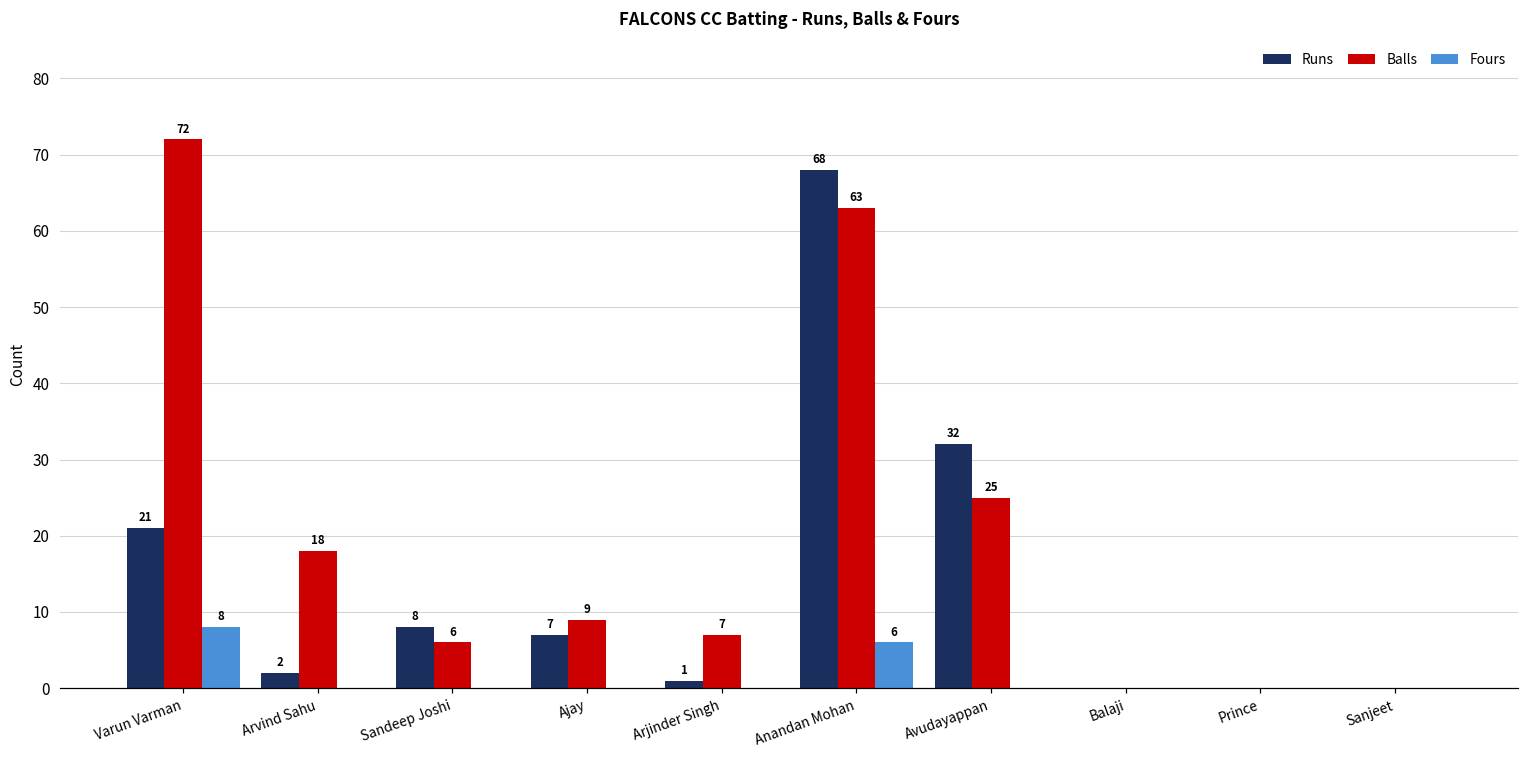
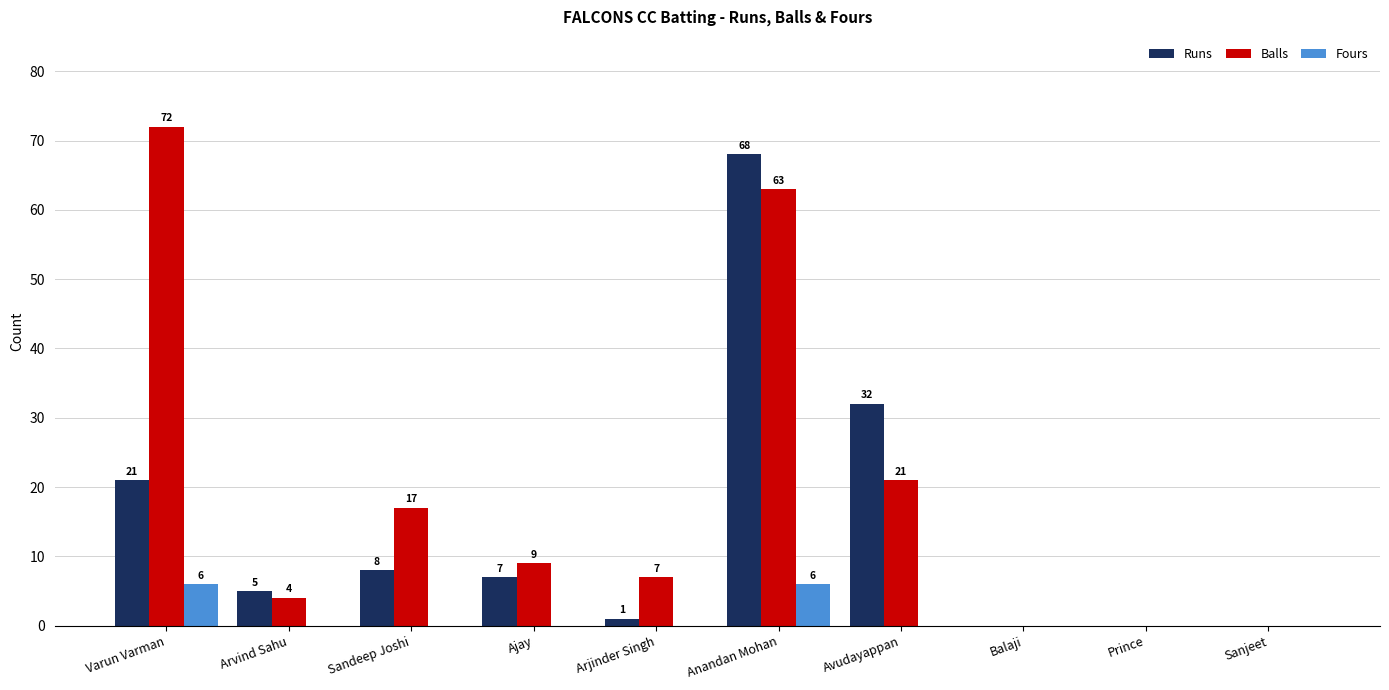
  {
    "Runs": {
      "Varun Varman": 21,
-     "Arvind Sahu": 2,
+     "Arvind Sahu": 5,
      "Sandeep Joshi": 8,
      "Ajay": 7,
      "Arjinder Singh": 1,
      "Anandan Mohan": 68,
      "Avudayappan": 32
    },
    "Balls": {
      "Varun Varman": 72,
-     "Arvind Sahu": 18,
-     "Sandeep Joshi": 6,
+     "Arvind Sahu": 4,
+     "Sandeep Joshi": 17,
      "Ajay": 9,
      "Arjinder Singh": 7,
      "Anandan Mohan": 63,
-     "Avudayappan": 25
+     "Avudayappan": 21
    },
    "Fours": {
-     "Varun Varman": 8,
+     "Varun Varman": 6,
      "Anandan Mohan": 6
    }
  }
